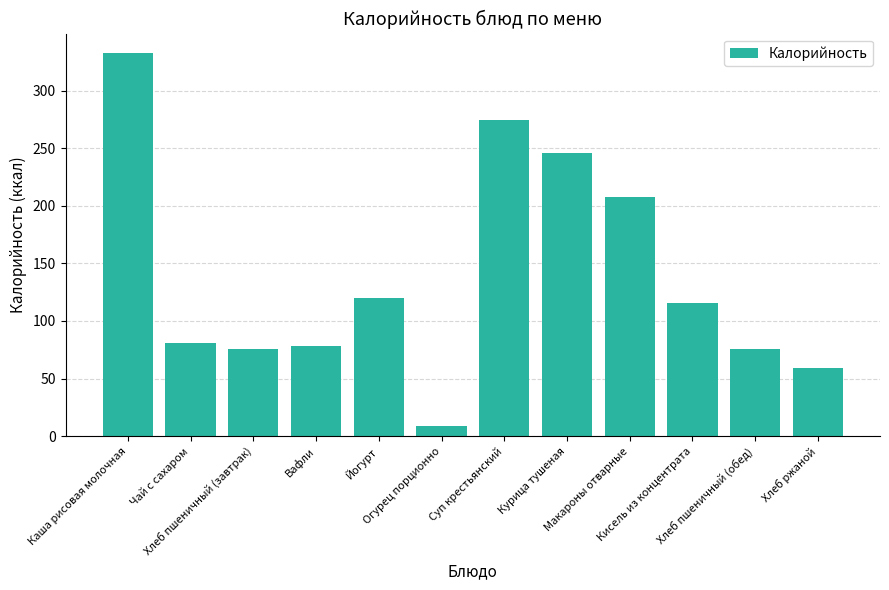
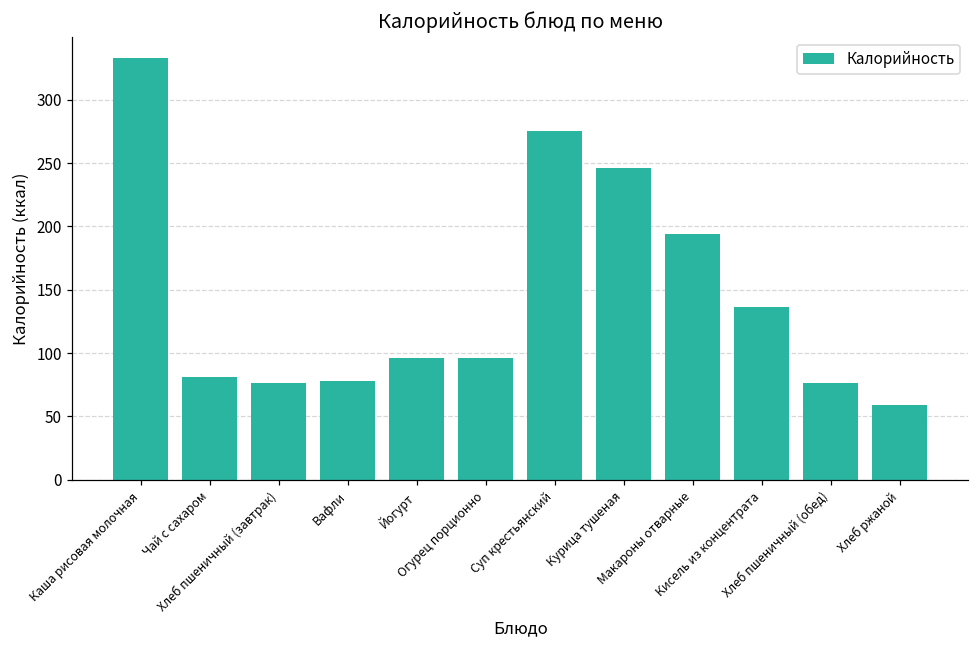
  {
    "Каша рисовая молочная": 333,
    "Чай с сахаром": 81,
    "Хлеб пшеничный (завтрак)": 76,
    "Вафли": 78,
-   "Йогурт": 120,
-   "Огурец порционно": 9,
+   "Йогурт": 96,
+   "Огурец порционно": 96,
    "Суп крестьянский": 275,
    "Курица тушеная": 246,
-   "Макароны отварные": 208,
-   "Кисель из концентрата": 116,
+   "Макароны отварные": 194,
+   "Кисель из концентрата": 136,
    "Хлеб пшеничный (обед)": 76,
    "Хлеб ржаной": 59
  }
